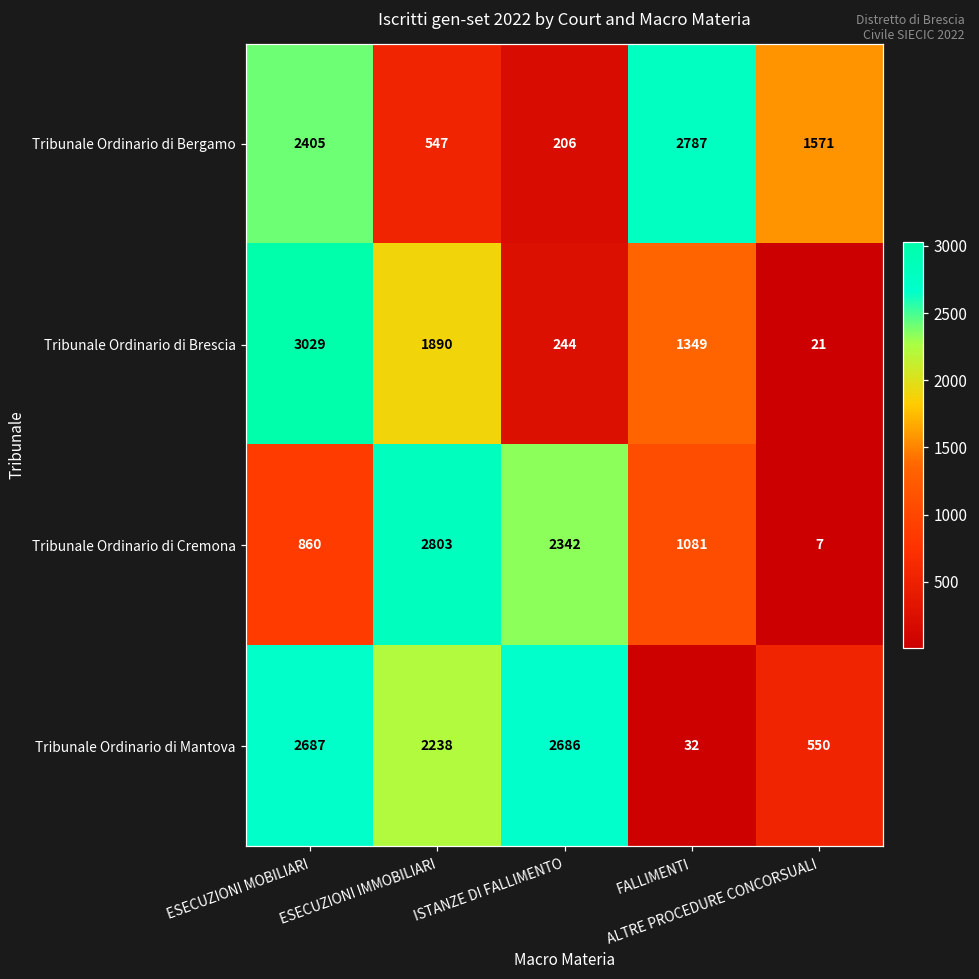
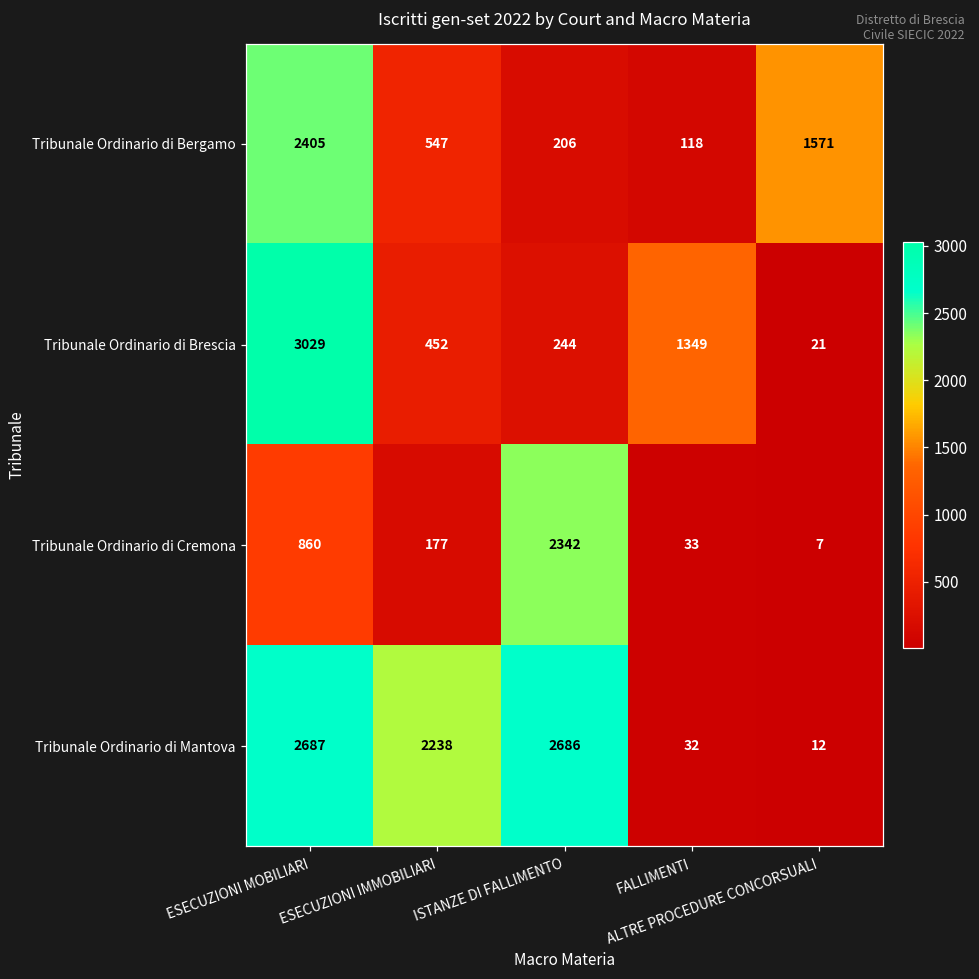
  {
    "Tribunale Ordinario di Bergamo": {
      "ESECUZIONI MOBILIARI": 2405,
      "ESECUZIONI IMMOBILIARI": 547,
      "ISTANZE DI FALLIMENTO": 206,
-     "FALLIMENTI": 2787,
+     "FALLIMENTI": 118,
      "ALTRE PROCEDURE CONCORSUALI": 1571
    },
    "Tribunale Ordinario di Brescia": {
      "ESECUZIONI MOBILIARI": 3029,
-     "ESECUZIONI IMMOBILIARI": 1890,
+     "ESECUZIONI IMMOBILIARI": 452,
      "ISTANZE DI FALLIMENTO": 244,
      "FALLIMENTI": 1349,
      "ALTRE PROCEDURE CONCORSUALI": 21
    },
    "Tribunale Ordinario di Cremona": {
      "ESECUZIONI MOBILIARI": 860,
-     "ESECUZIONI IMMOBILIARI": 2803,
+     "ESECUZIONI IMMOBILIARI": 177,
      "ISTANZE DI FALLIMENTO": 2342,
-     "FALLIMENTI": 1081,
+     "FALLIMENTI": 33,
      "ALTRE PROCEDURE CONCORSUALI": 7
    },
    "Tribunale Ordinario di Mantova": {
      "ESECUZIONI MOBILIARI": 2687,
      "ESECUZIONI IMMOBILIARI": 2238,
      "ISTANZE DI FALLIMENTO": 2686,
      "FALLIMENTI": 32,
-     "ALTRE PROCEDURE CONCORSUALI": 550
+     "ALTRE PROCEDURE CONCORSUALI": 12
    }
  }
